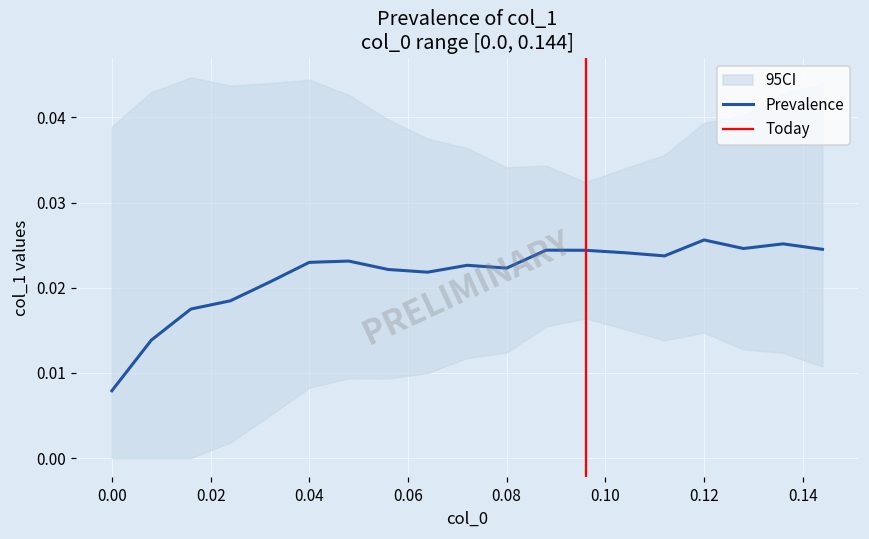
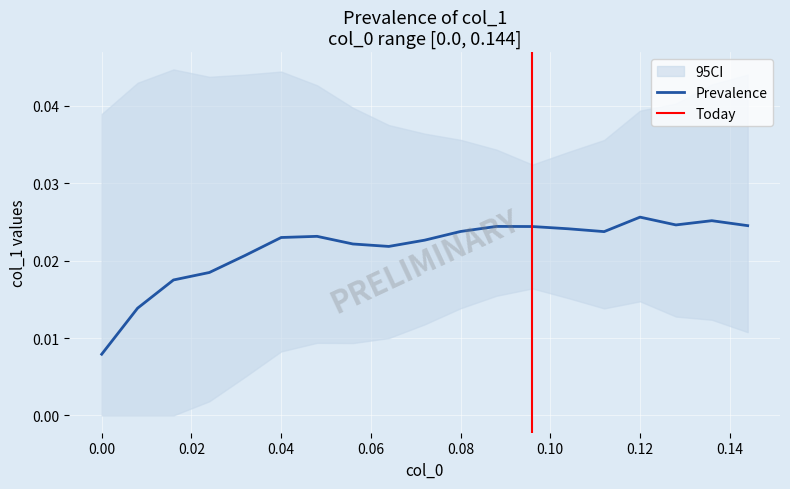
  {
    "Prevalence": {
      "0.00": 0.008,
      "0.04": 0.023,
-     "0.08": 0.022,
+     "0.08": 0.024,
      "0.12": 0.026
    },
    "95CI": {
      "0.00": 0.039
    }
  }
